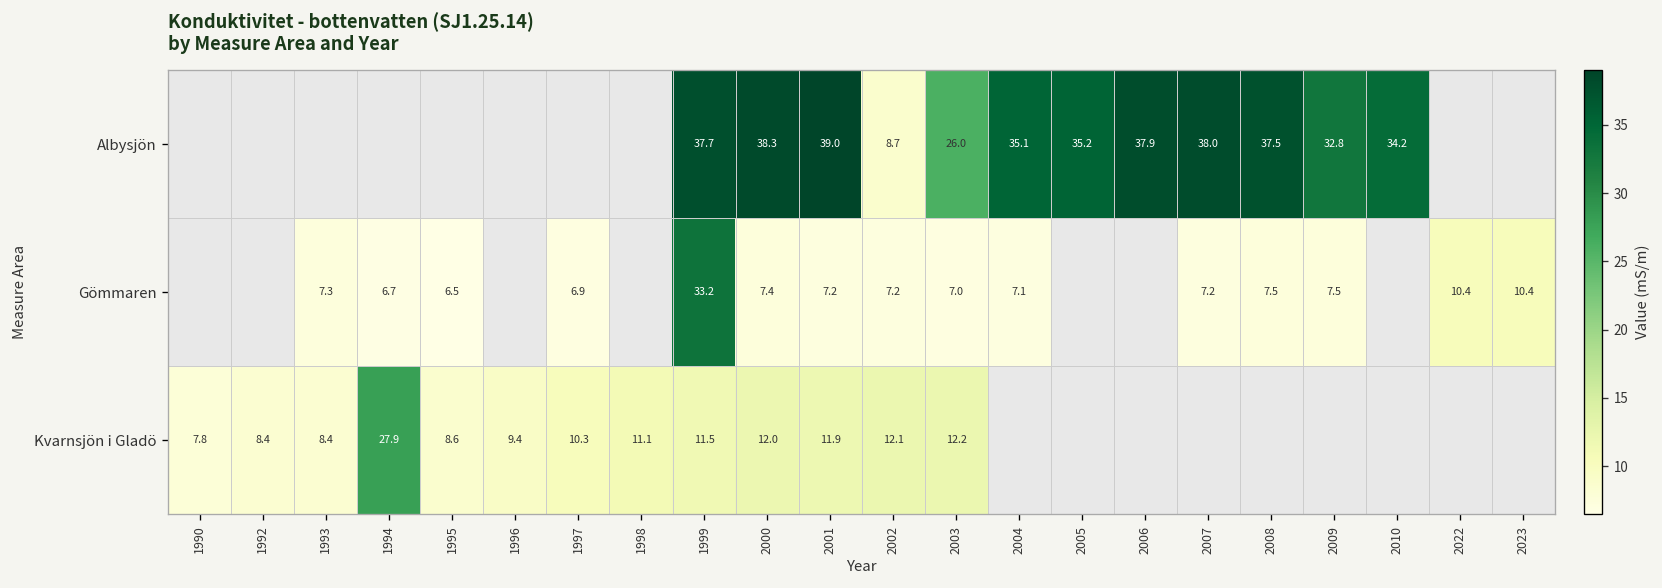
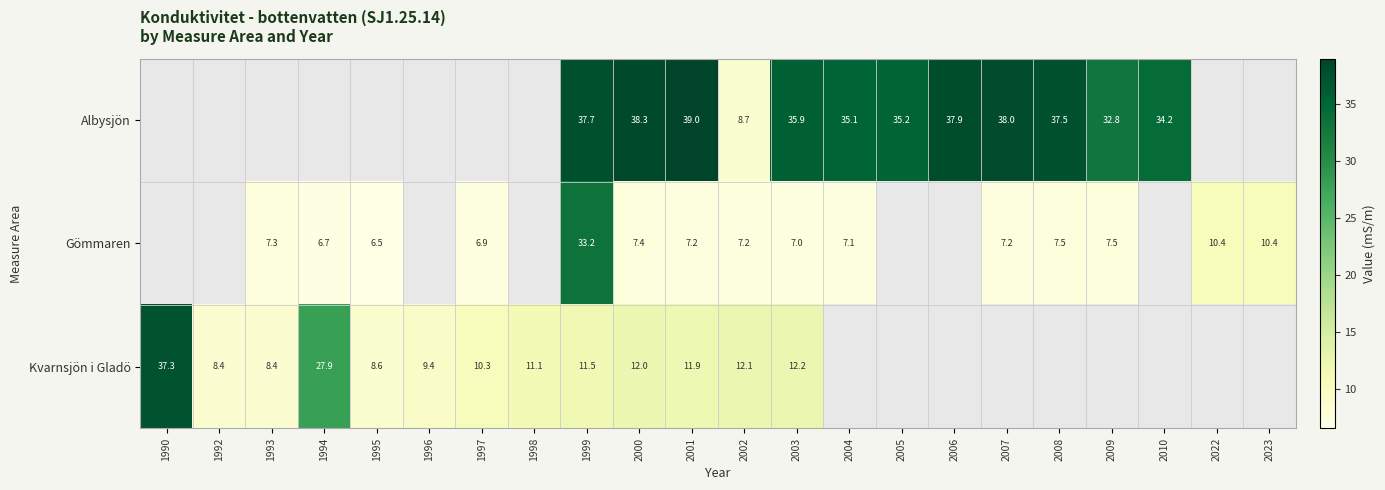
  {
    "Albysjön": {
      "1999": 37.7,
      "2000": 38.3,
      "2001": 39.0,
      "2002": 8.7,
-     "2003": 26.0,
+     "2003": 35.9,
      "2004": 35.1,
      "2005": 35.2,
      "2006": 37.9,
      "2007": 38.0,
      "2008": 37.5,
      "2009": 32.8,
      "2010": 34.2
    },
    "Gömmaren": {
      "1993": 7.3,
      "1994": 6.7,
      "1995": 6.5,
      "1997": 6.9,
      "1999": 33.2,
      "2000": 7.4,
      "2001": 7.2,
      "2002": 7.2,
      "2003": 7.0,
      "2004": 7.1,
      "2007": 7.2,
      "2008": 7.5,
      "2009": 7.5,
      "2022": 10.4,
      "2023": 10.4
    },
    "Kvarnsjön i Gladö": {
-     "1990": 7.8,
+     "1990": 37.3,
      "1992": 8.4,
      "1993": 8.4,
      "1994": 27.9,
      "1995": 8.6,
      "1996": 9.4,
      "1997": 10.3,
      "1998": 11.1,
      "1999": 11.5,
      "2000": 12.0,
      "2001": 11.9,
      "2002": 12.1,
      "2003": 12.2
    }
  }
